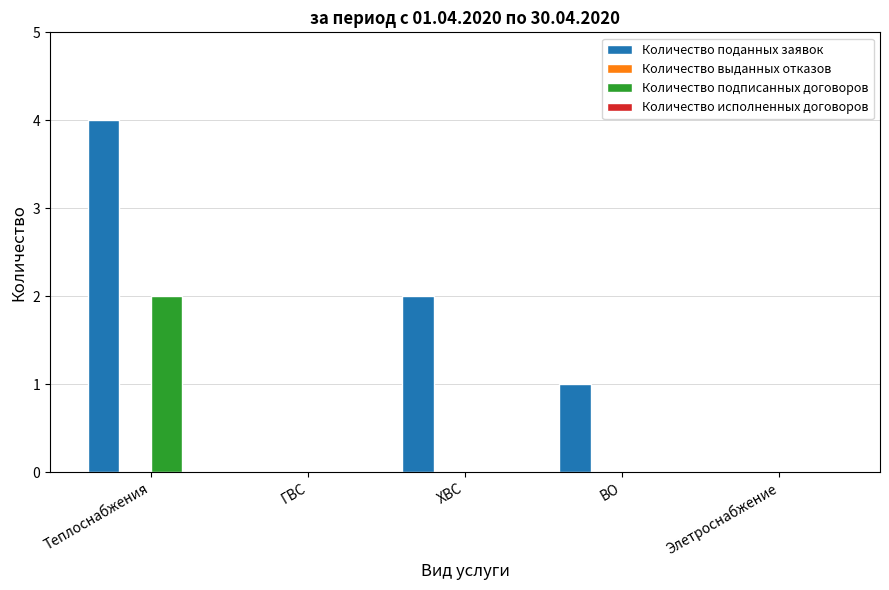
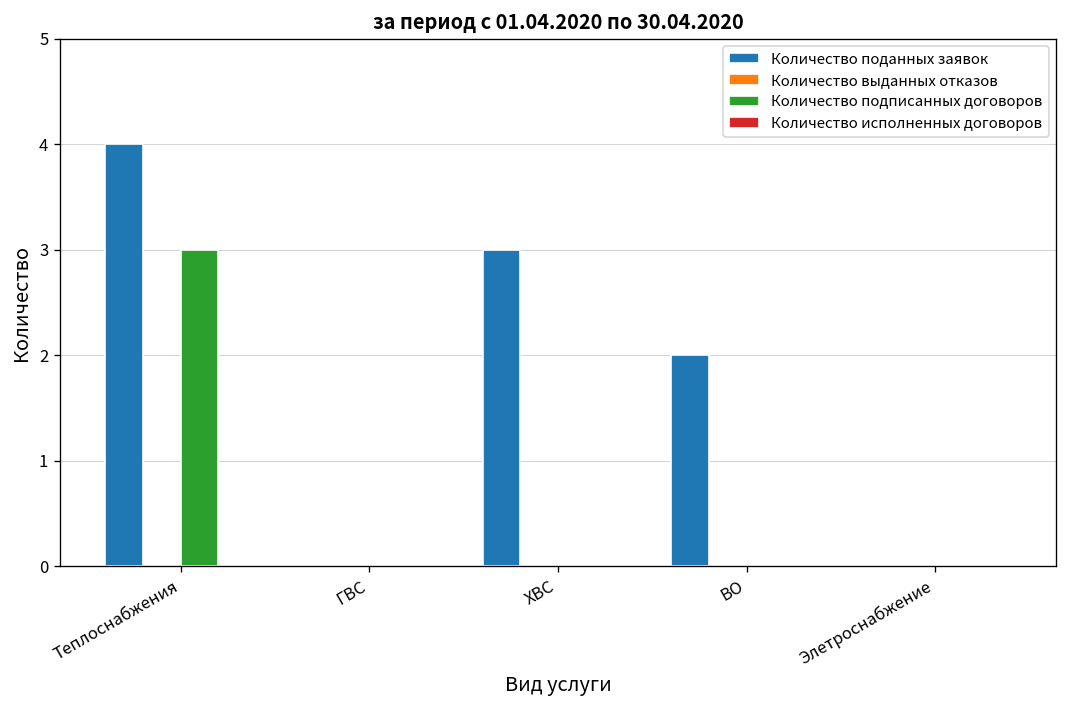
  {
    "Количество поданных заявок": {
      "Теплоснабжения": 4,
      "ГВС": 0,
-     "ХВС": 2,
-     "ВО": 1,
+     "ХВС": 3,
+     "ВО": 2,
      "Элетроснабжение": 0
    },
    "Количество выданных отказов": {
      "Теплоснабжения": 0,
      "ГВС": 0,
      "ХВС": 0,
      "ВО": 0,
      "Элетроснабжение": 0
    },
    "Количество подписанных договоров": {
-     "Теплоснабжения": 2,
+     "Теплоснабжения": 3,
      "ГВС": 0,
      "ХВС": 0,
      "ВО": 0,
      "Элетроснабжение": 0
    },
    "Количество исполненных договоров": {
      "Теплоснабжения": 0,
      "ГВС": 0,
      "ХВС": 0,
      "ВО": 0,
      "Элетроснабжение": 0
    }
  }
